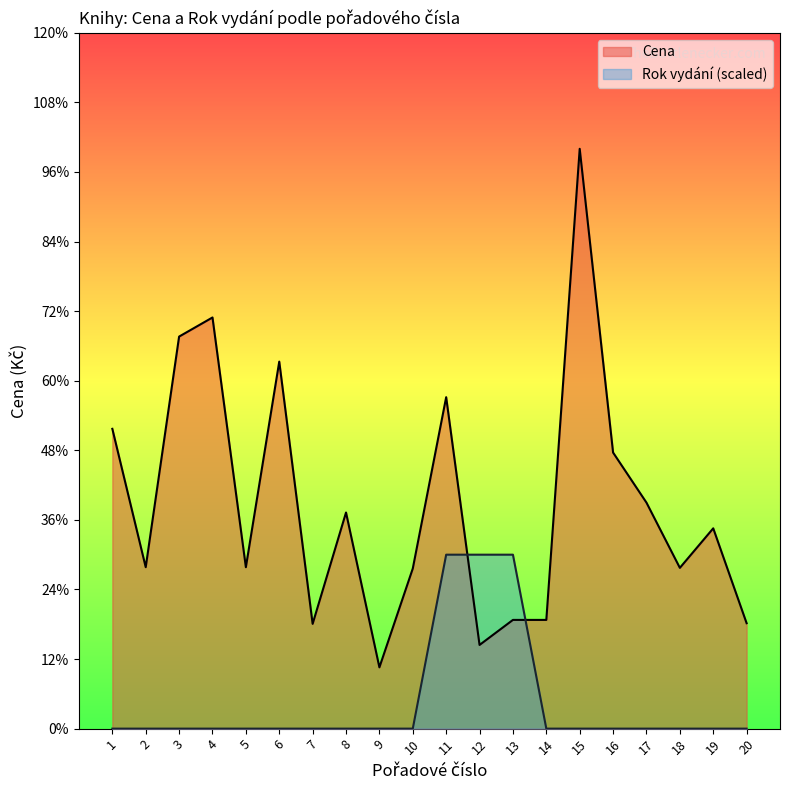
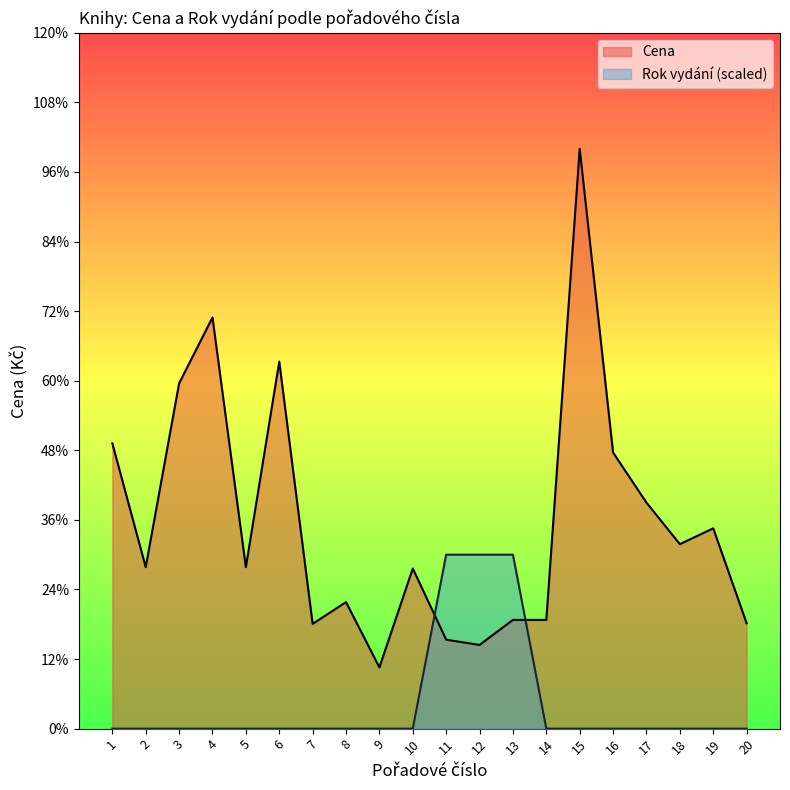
  {
    "Cena": {
-     "1": "52%",
+     "1": "49%",
      "2": "28%",
-     "3": "68%",
+     "3": "60%",
      "4": "71%",
      "5": "28%",
      "6": "63%",
      "7": "18%",
-     "8": "37%",
+     "8": "22%",
      "9": "11%",
      "10": "28%",
-     "11": "57%",
+     "11": "15%",
      "12": "14%",
      "13": "19%",
      "14": "19%",
      "15": "100%",
      "16": "48%",
      "17": "39%",
-     "18": "28%",
+     "18": "32%",
      "19": "35%",
      "20": "18%"
    },
    "Rok vydání (scaled)": {
      "1": "0%",
      "2": "0%",
      "3": "0%",
      "4": "0%",
      "5": "0%",
      "6": "0%",
      "7": "0%",
      "8": "0%",
      "9": "0%",
      "10": "0%",
      "11": "30%",
      "12": "30%",
      "13": "30%",
      "14": "0%",
      "15": "0%",
      "16": "0%",
      "17": "0%",
      "18": "0%",
      "19": "0%",
      "20": "0%"
    }
  }
